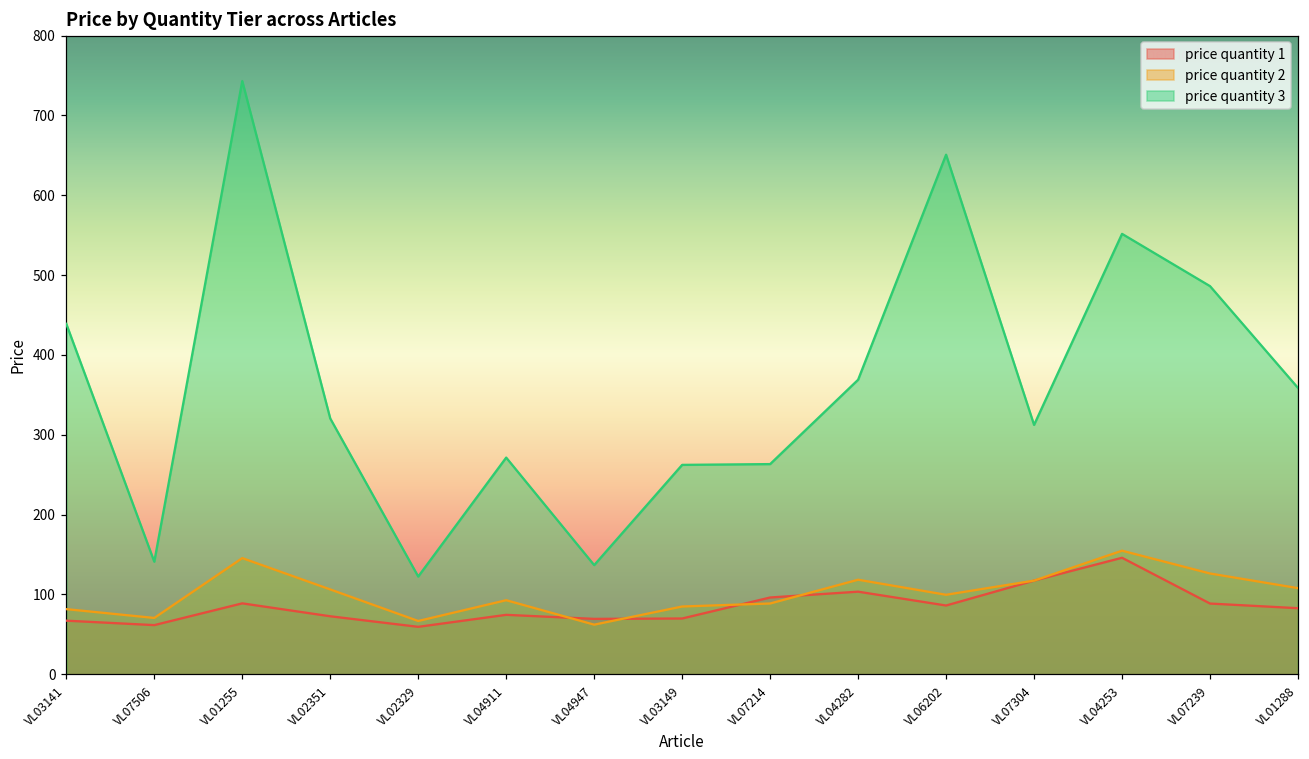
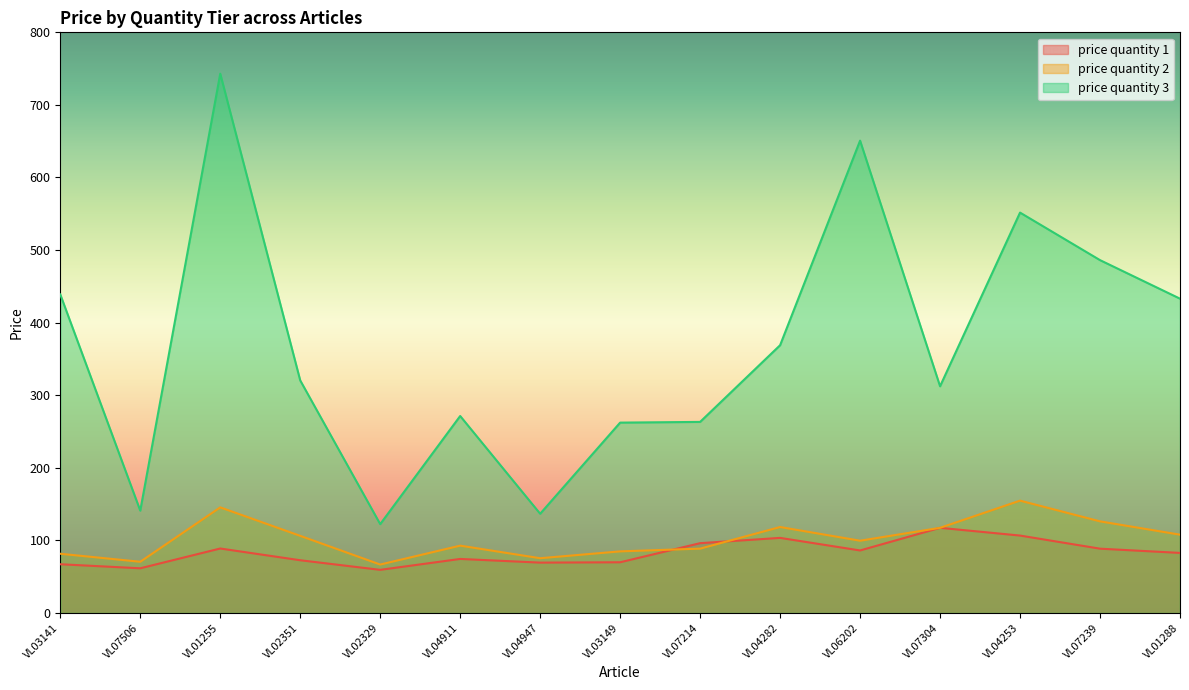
  {
    "price quantity 1": {
      "VL03141": 70,
      "VL07506": 60,
      "VL01255": 90,
      "VL02351": 70,
      "VL02329": 60,
      "VL04911": 70,
      "VL04947": 70,
      "VL03149": 70,
      "VL07214": 100,
      "VL04282": 100,
      "VL06202": 90,
-     "VL04253": 150,
+     "VL04253": 110,
      "VL07239": 90,
      "VL01288": 80
    },
    "price quantity 2": {
      "VL03141": 80,
      "VL07506": 70,
      "VL01255": 150,
      "VL02351": 110,
      "VL02329": 70,
      "VL04911": 90,
-     "VL04947": 60,
+     "VL04947": 80,
      "VL03149": 80,
      "VL07214": 90,
      "VL04282": 120,
      "VL06202": 100,
      "VL04253": 150,
      "VL07239": 130,
      "VL01288": 110
    },
    "price quantity 3": {
      "VL03141": 440,
      "VL07506": 140,
      "VL01255": 740,
      "VL02351": 320,
      "VL02329": 120,
      "VL04911": 270,
      "VL04947": 140,
      "VL03149": 260,
      "VL07214": 260,
      "VL04282": 370,
      "VL06202": 650,
      "VL07304": 310,
      "VL04253": 550,
      "VL07239": 490,
-     "VL01288": 360
+     "VL01288": 430
    }
  }
